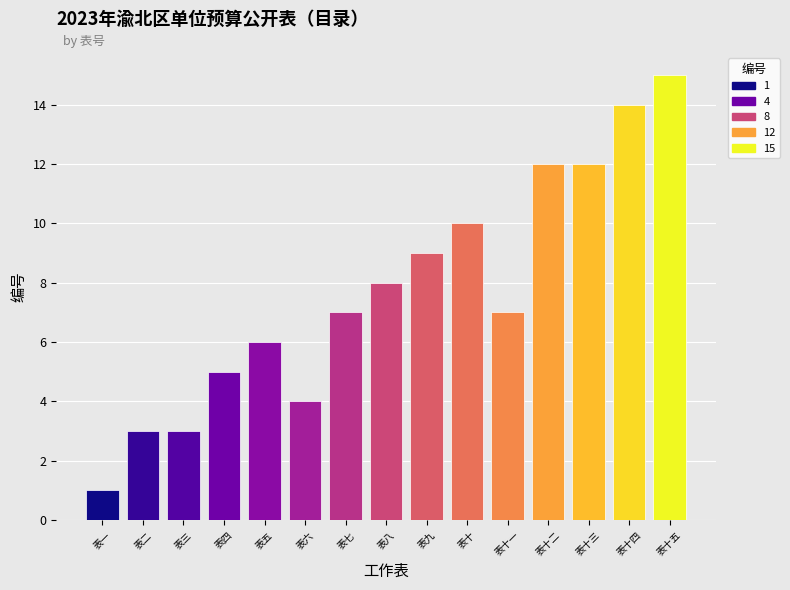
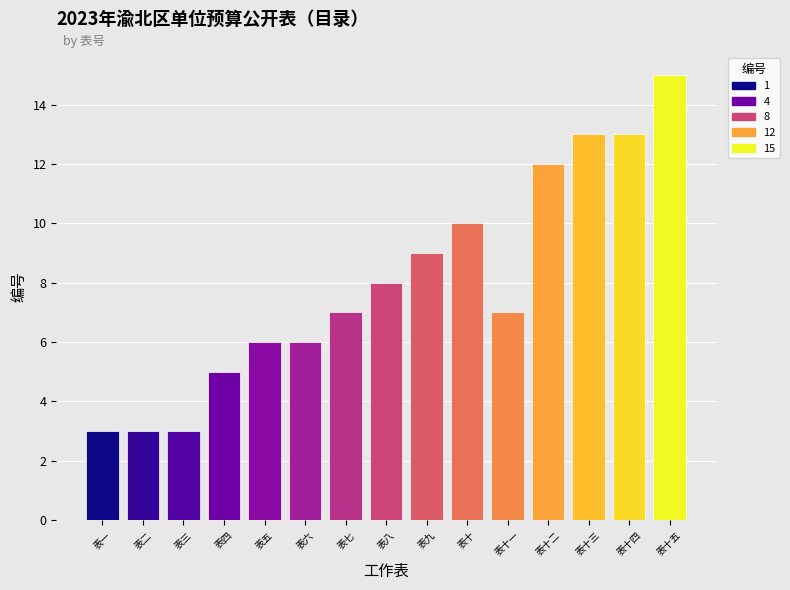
  {
-   "表一": 1,
+   "表一": 3,
    "表二": 3,
    "表三": 3,
    "表四": 5,
    "表五": 6,
-   "表六": 4,
+   "表六": 6,
    "表七": 7,
    "表八": 8,
    "表九": 9,
    "表十": 10,
    "表十一": 7,
    "表十二": 12,
-   "表十三": 12,
-   "表十四": 14,
+   "表十三": 13,
+   "表十四": 13,
    "表十五": 15
  }
